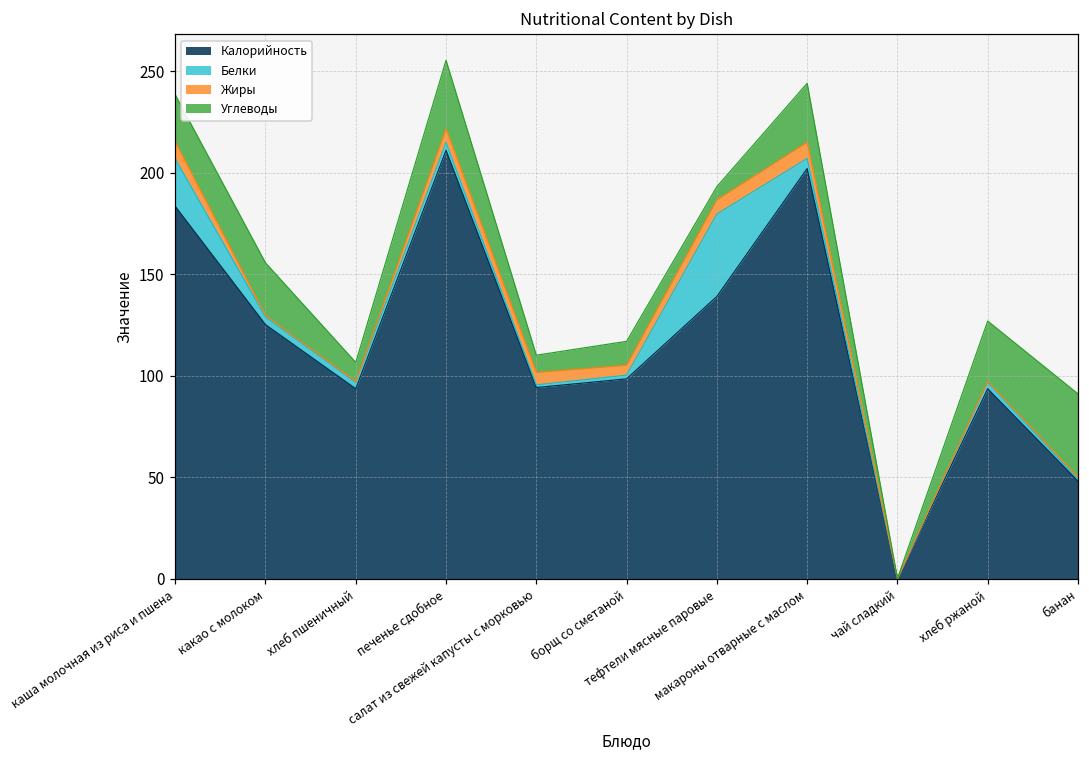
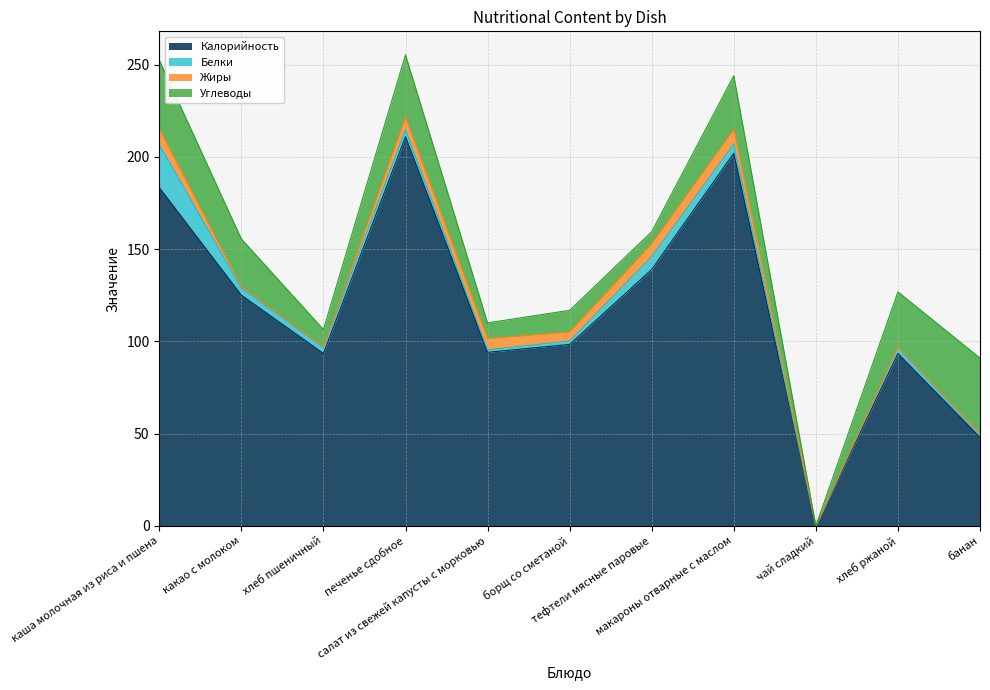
  {
    "Калорийность": {
      "каша молочная из риса и пшена": 183,
      "какао с молоком": 125,
      "хлеб пшеничный": 94,
      "печенье сдобное": 211,
      "борщ со сметаной": 98,
      "тефтели мясные паровые": 139,
      "макароны отварные с маслом": 202,
      "хлеб ржаной": 94
    },
    "Белки": {
      "каша молочная из риса и пшена": 23,
      "печенье сдобное": 4,
      "борщ со сметаной": 2,
-     "тефтели мясные паровые": 41,
+     "тефтели мясные паровые": 7,
      "макароны отварные с маслом": 5
    },
    "Жиры": {
      "каша молочная из риса и пшена": 9,
      "печенье сдобное": 7,
      "салат из свежей капусты с морковью": 6,
      "борщ со сметаной": 5,
      "тефтели мясные паровые": 7,
      "макароны отварные с маслом": 8
    },
    "Углеводы": {
-     "каша молочная из риса и пшена": 23,
+     "каша молочная из риса и пшена": 37,
      "какао с молоком": 26,
      "хлеб пшеничный": 9,
      "печенье сдобное": 34,
      "салат из свежей капусты с морковью": 9,
      "борщ со сметаной": 12,
      "тефтели мясные паровые": 7,
      "макароны отварные с маслом": 29,
      "хлеб ржаной": 30,
      "банан": 41
    }
  }
